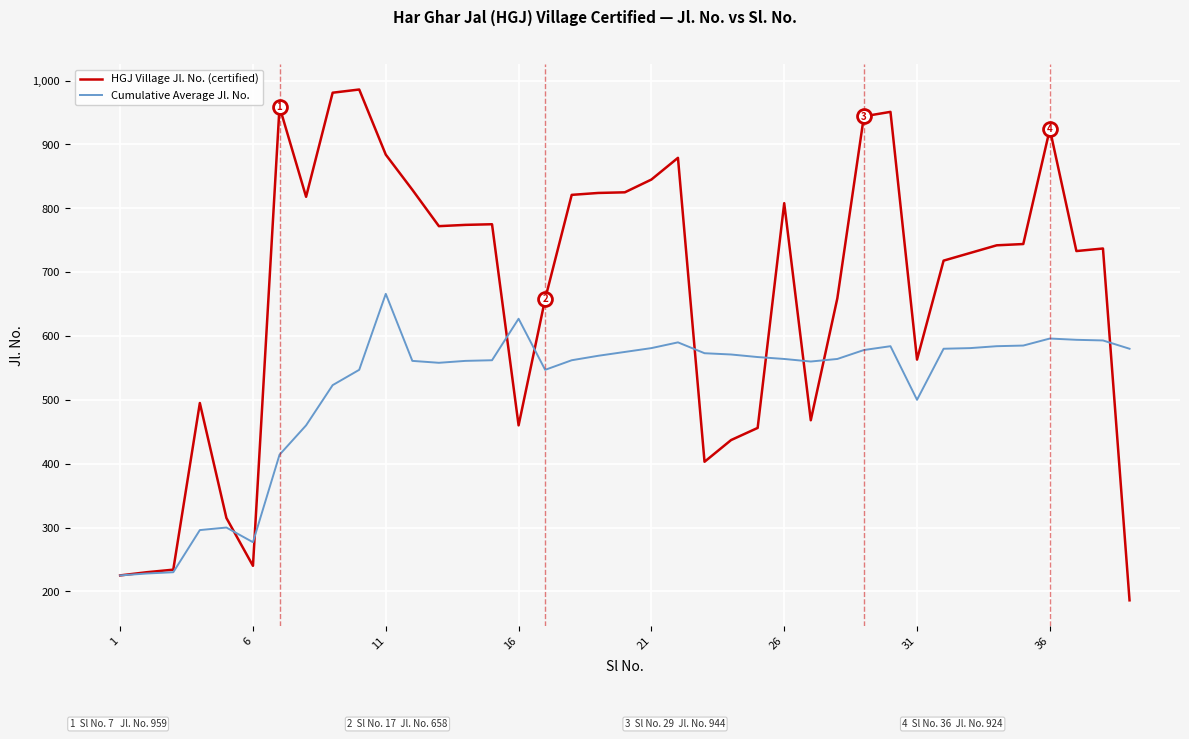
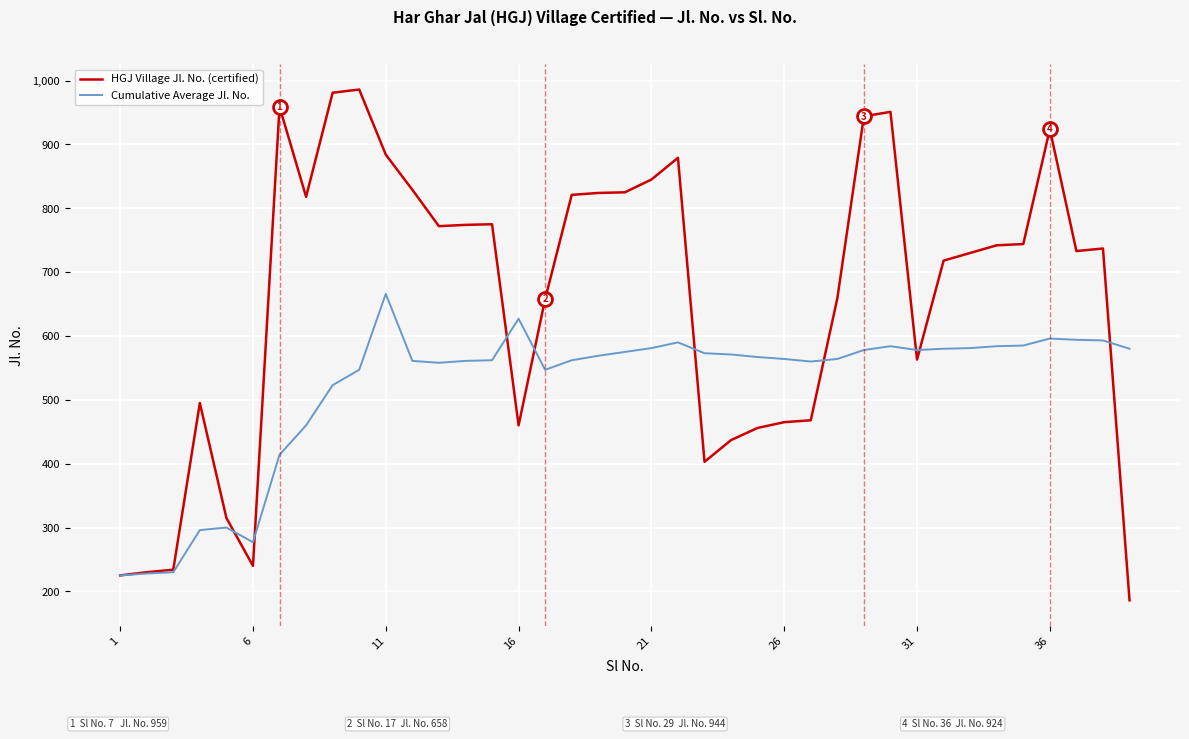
  {
    "HGJ Village Jl. No. (certified)": {
      "6": 240,
      "11": 880,
      "16": 460,
      "21": 850,
-     "26": 810,
+     "26": 470,
      "31": 560
    },
    "Cumulative Average Jl. No.": {
      "6": 280,
      "11": 670,
      "16": 630,
      "21": 580,
      "26": 560,
-     "31": 500,
+     "31": 580,
      "36": 600
    }
  }
